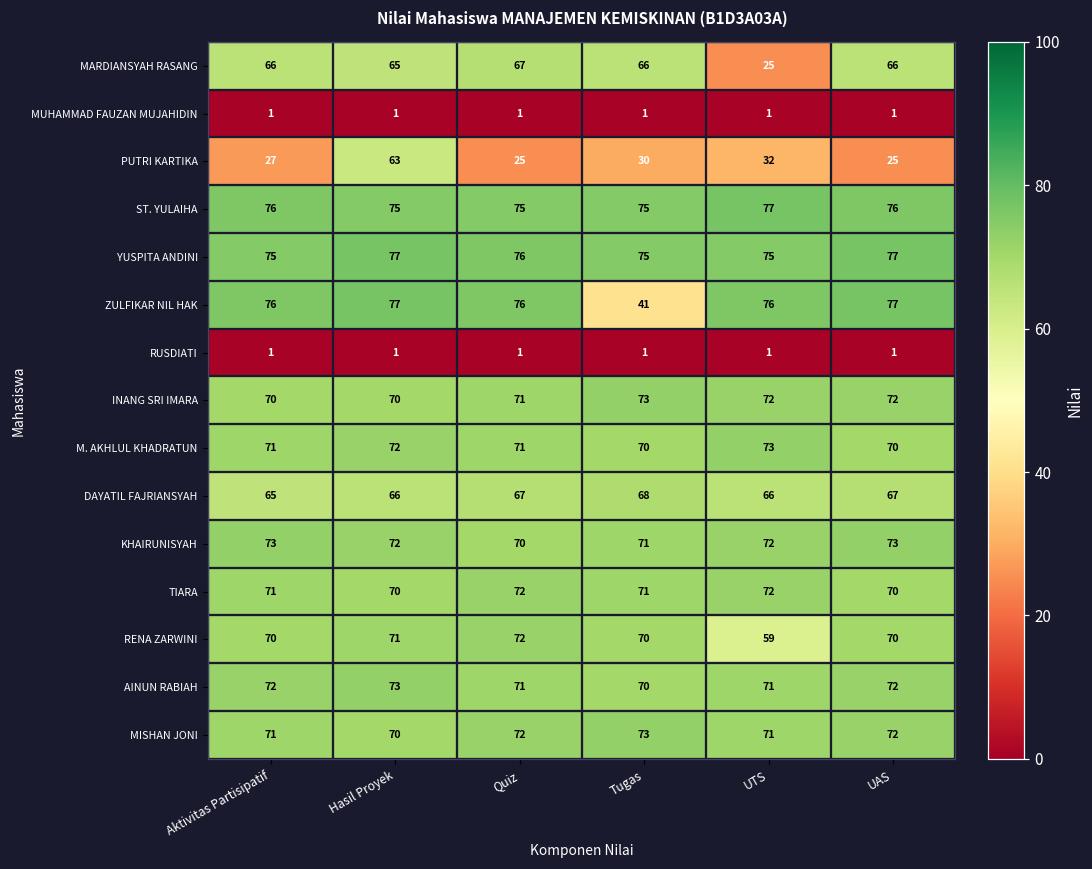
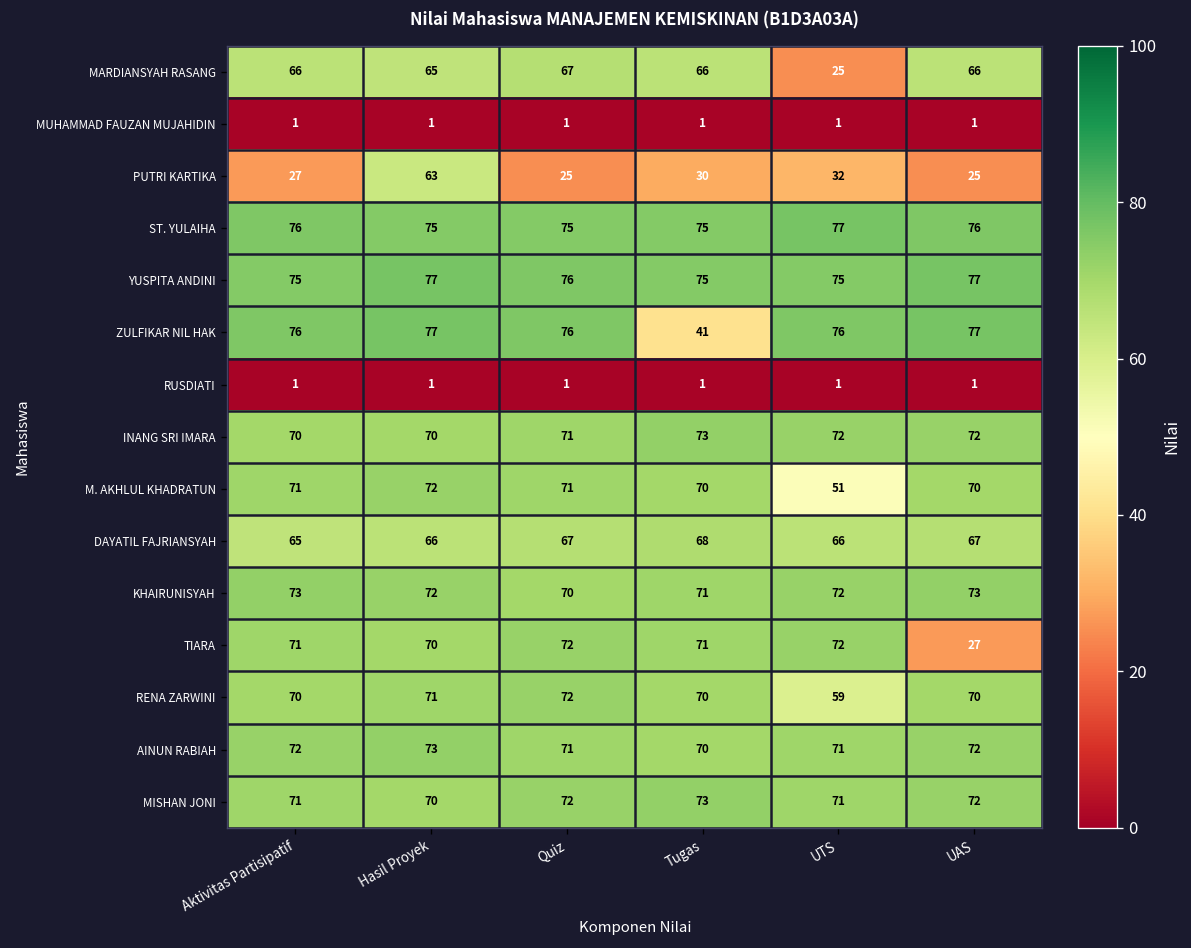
  {
    "MARDIANSYAH RASANG": {
      "Aktivitas Partisipatif": 66,
      "Hasil Proyek": 65,
      "Quiz": 67,
      "Tugas": 66,
      "UTS": 25,
      "UAS": 66
    },
    "MUHAMMAD FAUZAN MUJAHIDIN": {
      "Aktivitas Partisipatif": 1,
      "Hasil Proyek": 1,
      "Quiz": 1,
      "Tugas": 1,
      "UTS": 1,
      "UAS": 1
    },
    "PUTRI KARTIKA": {
      "Aktivitas Partisipatif": 27,
      "Hasil Proyek": 63,
      "Quiz": 25,
      "Tugas": 30,
      "UTS": 32,
      "UAS": 25
    },
    "ST. YULAIHA": {
      "Aktivitas Partisipatif": 76,
      "Hasil Proyek": 75,
      "Quiz": 75,
      "Tugas": 75,
      "UTS": 77,
      "UAS": 76
    },
    "YUSPITA ANDINI": {
      "Aktivitas Partisipatif": 75,
      "Hasil Proyek": 77,
      "Quiz": 76,
      "Tugas": 75,
      "UTS": 75,
      "UAS": 77
    },
    "ZULFIKAR NIL HAK": {
      "Aktivitas Partisipatif": 76,
      "Hasil Proyek": 77,
      "Quiz": 76,
      "Tugas": 41,
      "UTS": 76,
      "UAS": 77
    },
    "RUSDIATI": {
      "Aktivitas Partisipatif": 1,
      "Hasil Proyek": 1,
      "Quiz": 1,
      "Tugas": 1,
      "UTS": 1,
      "UAS": 1
    },
    "INANG SRI IMARA": {
      "Aktivitas Partisipatif": 70,
      "Hasil Proyek": 70,
      "Quiz": 71,
      "Tugas": 73,
      "UTS": 72,
      "UAS": 72
    },
    "M. AKHLUL KHADRATUN": {
      "Aktivitas Partisipatif": 71,
      "Hasil Proyek": 72,
      "Quiz": 71,
      "Tugas": 70,
-     "UTS": 73,
+     "UTS": 51,
      "UAS": 70
    },
    "DAYATIL FAJRIANSYAH": {
      "Aktivitas Partisipatif": 65,
      "Hasil Proyek": 66,
      "Quiz": 67,
      "Tugas": 68,
      "UTS": 66,
      "UAS": 67
    },
    "KHAIRUNISYAH": {
      "Aktivitas Partisipatif": 73,
      "Hasil Proyek": 72,
      "Quiz": 70,
      "Tugas": 71,
      "UTS": 72,
      "UAS": 73
    },
    "TIARA": {
      "Aktivitas Partisipatif": 71,
      "Hasil Proyek": 70,
      "Quiz": 72,
      "Tugas": 71,
      "UTS": 72,
-     "UAS": 70
+     "UAS": 27
    },
    "RENA ZARWINI": {
      "Aktivitas Partisipatif": 70,
      "Hasil Proyek": 71,
      "Quiz": 72,
      "Tugas": 70,
      "UTS": 59,
      "UAS": 70
    },
    "AINUN RABIAH": {
      "Aktivitas Partisipatif": 72,
      "Hasil Proyek": 73,
      "Quiz": 71,
      "Tugas": 70,
      "UTS": 71,
      "UAS": 72
    },
    "MISHAN JONI": {
      "Aktivitas Partisipatif": 71,
      "Hasil Proyek": 70,
      "Quiz": 72,
      "Tugas": 73,
      "UTS": 71,
      "UAS": 72
    }
  }
